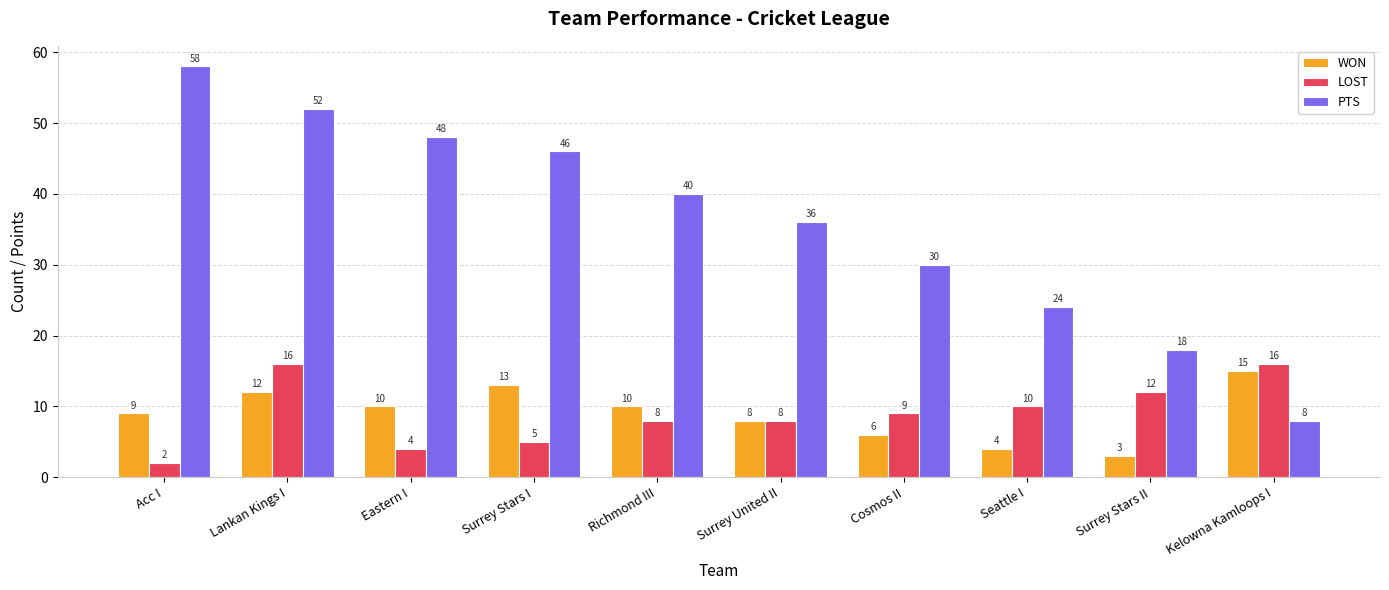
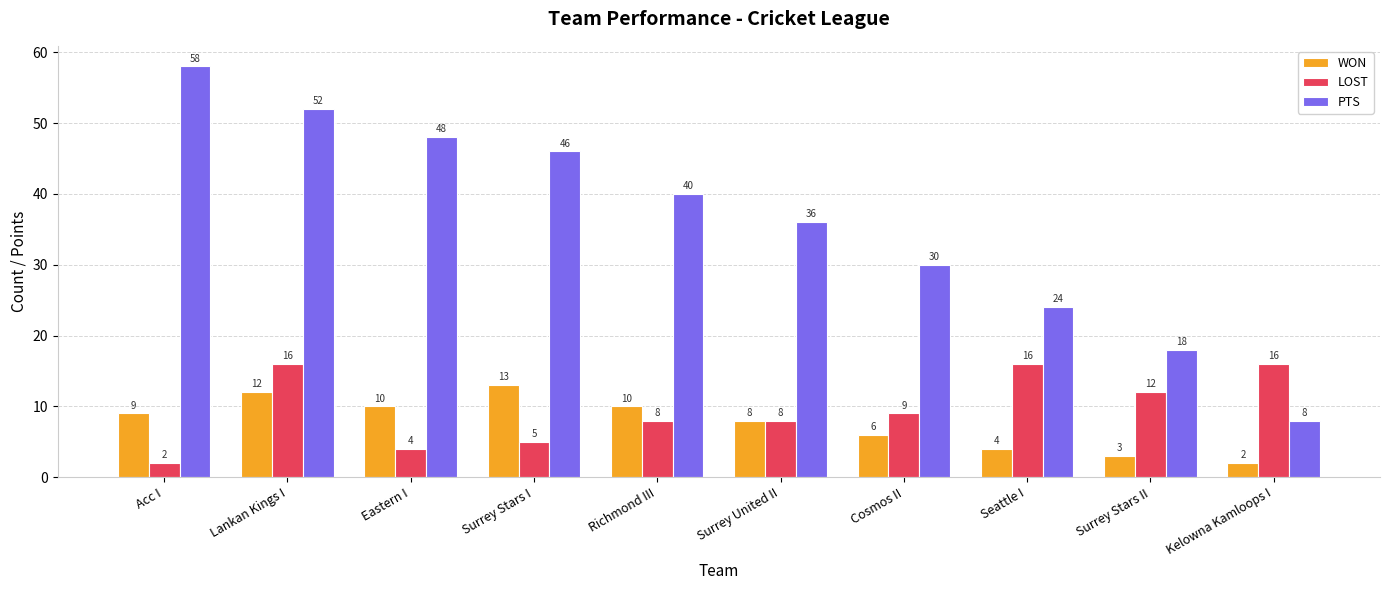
  {
    "WON": {
      "Acc I": 9,
      "Lankan Kings I": 12,
      "Eastern I": 10,
      "Surrey Stars I": 13,
      "Richmond III": 10,
      "Surrey United II": 8,
      "Cosmos II": 6,
      "Seattle I": 4,
      "Surrey Stars II": 3,
-     "Kelowna Kamloops I": 15
+     "Kelowna Kamloops I": 2
    },
    "LOST": {
      "Acc I": 2,
      "Lankan Kings I": 16,
      "Eastern I": 4,
      "Surrey Stars I": 5,
      "Richmond III": 8,
      "Surrey United II": 8,
      "Cosmos II": 9,
-     "Seattle I": 10,
+     "Seattle I": 16,
      "Surrey Stars II": 12,
      "Kelowna Kamloops I": 16
    },
    "PTS": {
      "Acc I": 58,
      "Lankan Kings I": 52,
      "Eastern I": 48,
      "Surrey Stars I": 46,
      "Richmond III": 40,
      "Surrey United II": 36,
      "Cosmos II": 30,
      "Seattle I": 24,
      "Surrey Stars II": 18,
      "Kelowna Kamloops I": 8
    }
  }
